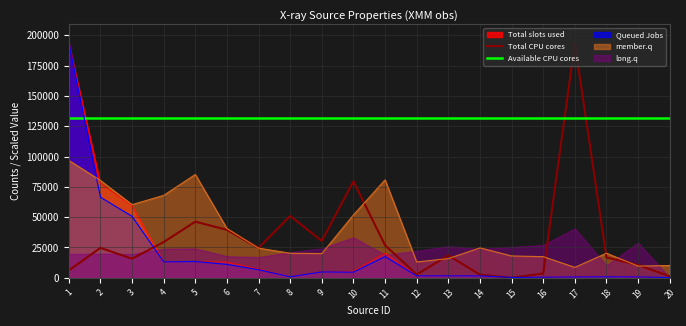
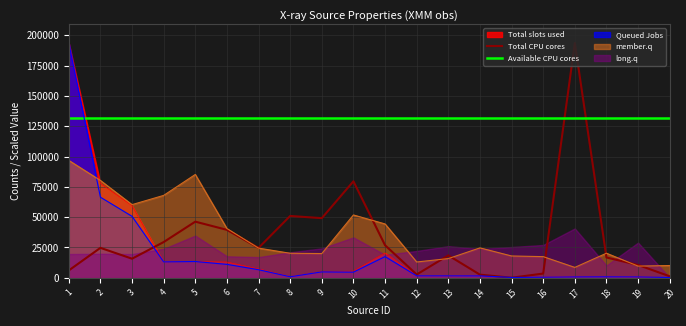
  {
    "Total slots used": {
      "2": 78000
    },
    "Total CPU cores": {
      "1": 6000,
      "2": 25000,
      "3": 16000,
      "4": 29000,
      "5": 46000,
      "8": 51000,
-     "9": 30000,
+     "9": 49000,
      "10": 80000,
      "11": 27000,
      "13": 18000,
      "16": 3000,
      "18": 17000
    },
    "Queued Jobs": {
      "2": 66000,
      "3": 51000
    },
    "Available CPU cores": {
      "1": 132000,
      "2": 132000,
      "3": 132000,
      "4": 132000,
      "5": 132000,
      "6": 132000,
      "7": 132000,
      "8": 132000,
      "9": 132000,
      "10": 132000,
      "11": 132000,
      "12": 132000,
      "13": 132000,
      "14": 132000,
      "15": 132000,
      "16": 132000,
      "17": 132000,
      "18": 132000,
      "19": 132000,
      "20": 132000
    },
    "member.q": {
      "1": 97000,
      "2": 80000,
      "4": 68000,
      "5": 85000,
      "9": 20000,
      "10": 52000,
-     "11": 81000,
+     "11": 44000,
      "12": 13000,
      "13": 16000,
      "15": 18000,
      "16": 17000,
      "17": 9000,
      "18": 20000,
      "20": 10000
    },
    "long.q": {
      "1": 20000,
      "2": 20000,
      "3": 19000,
      "4": 24000,
-     "5": 24000,
+     "5": 35000,
      "6": 18000,
      "7": 17000,
      "9": 24000,
      "10": 33000,
      "12": 22000,
      "13": 26000,
      "15": 25000,
      "16": 27000,
      "17": 41000,
      "18": 10000,
      "19": 29000
    }
  }
